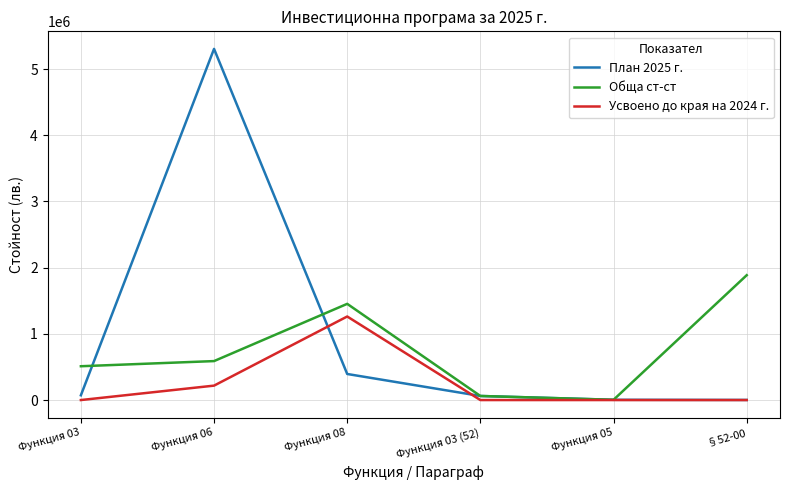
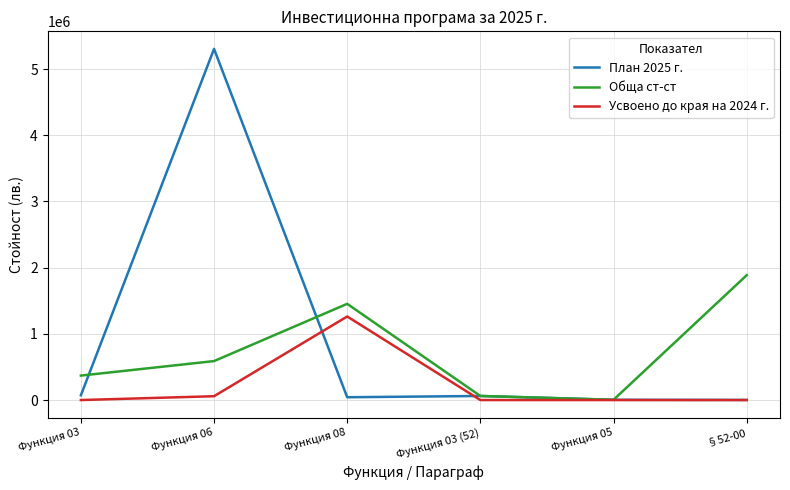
  {
    "План 2025 г.": {
      "Функция 03": 100000,
      "Функция 06": 5300000,
-     "Функция 08": 400000
+     "Функция 08": 0
    },
    "Обща ст-ст": {
-     "Функция 03": 500000,
+     "Функция 03": 400000,
      "Функция 06": 600000,
      "Функция 08": 1500000,
      "§52-00": 1900000
    },
    "Усвоено до края на 2024 г.": {
      "Функция 03": 0,
-     "Функция 06": 200000,
+     "Функция 06": 100000,
      "Функция 08": 1300000,
      "Функция 03 (52)": 0
    }
  }
